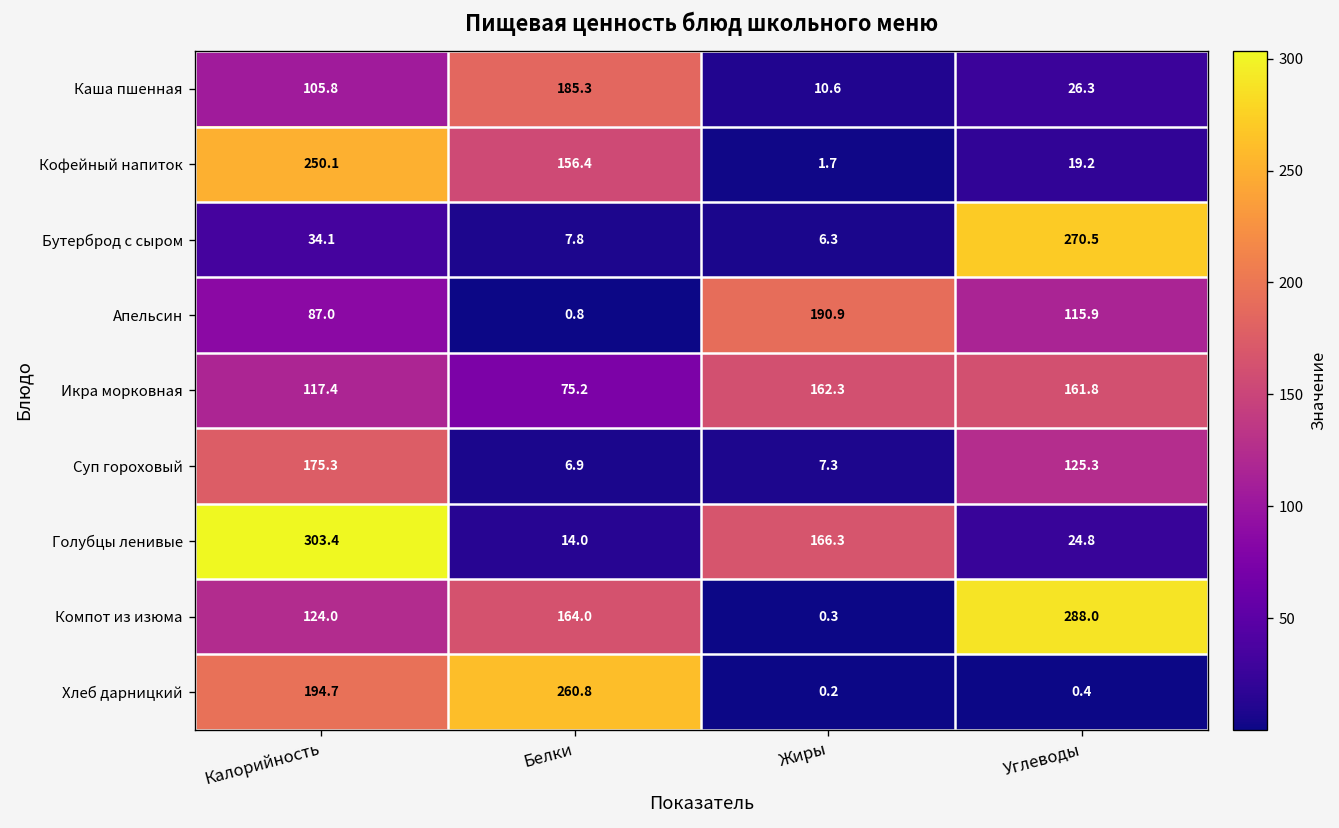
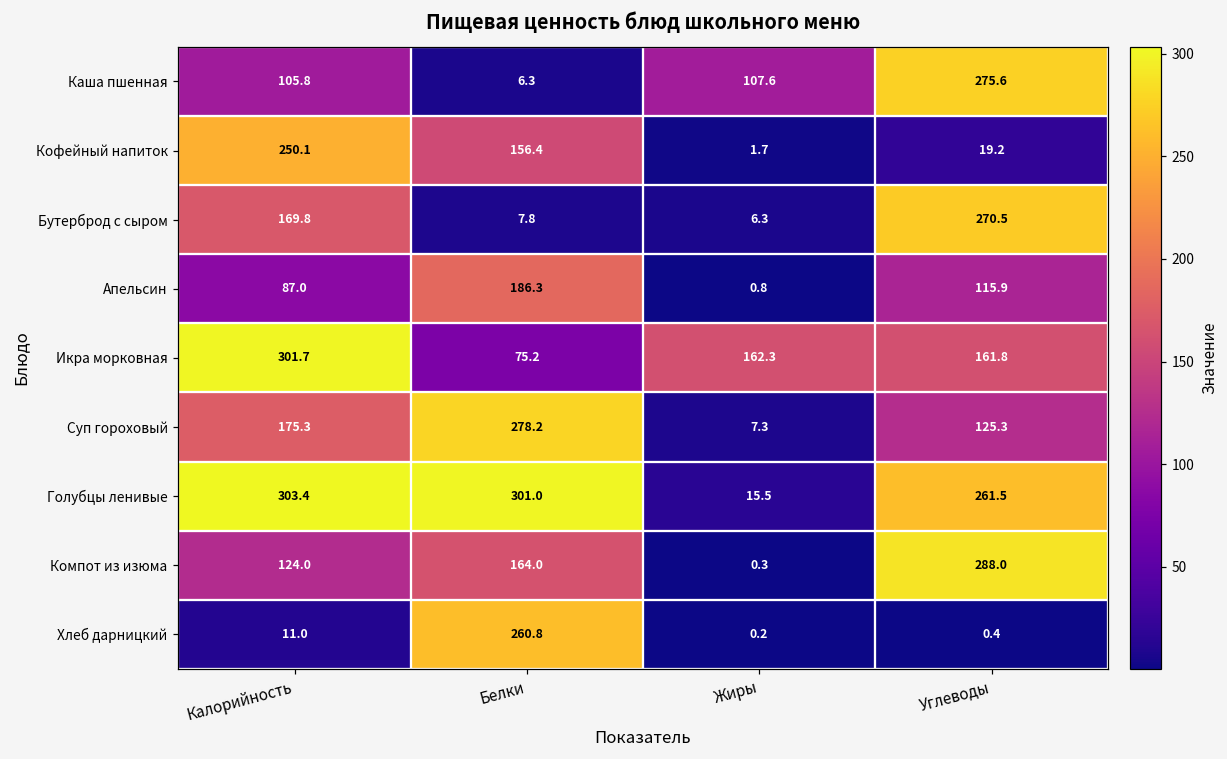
  {
    "Каша пшенная": {
      "Калорийность": 105.8,
-     "Белки": 185.3,
-     "Жиры": 10.6,
-     "Углеводы": 26.3
+     "Белки": 6.3,
+     "Жиры": 107.6,
+     "Углеводы": 275.6
    },
    "Кофейный напиток": {
      "Калорийность": 250.1,
      "Белки": 156.4,
      "Жиры": 1.7,
      "Углеводы": 19.2
    },
    "Бутерброд с сыром": {
-     "Калорийность": 34.1,
+     "Калорийность": 169.8,
      "Белки": 7.8,
      "Жиры": 6.3,
      "Углеводы": 270.5
    },
    "Апельсин": {
      "Калорийность": 87.0,
-     "Белки": 0.8,
-     "Жиры": 190.9,
+     "Белки": 186.3,
+     "Жиры": 0.8,
      "Углеводы": 115.9
    },
    "Икра морковная": {
-     "Калорийность": 117.4,
+     "Калорийность": 301.7,
      "Белки": 75.2,
      "Жиры": 162.3,
      "Углеводы": 161.8
    },
    "Суп гороховый": {
      "Калорийность": 175.3,
-     "Белки": 6.9,
+     "Белки": 278.2,
      "Жиры": 7.3,
      "Углеводы": 125.3
    },
    "Голубцы ленивые": {
      "Калорийность": 303.4,
-     "Белки": 14.0,
-     "Жиры": 166.3,
-     "Углеводы": 24.8
+     "Белки": 301.0,
+     "Жиры": 15.5,
+     "Углеводы": 261.5
    },
    "Компот из изюма": {
      "Калорийность": 124.0,
      "Белки": 164.0,
      "Жиры": 0.3,
      "Углеводы": 288.0
    },
    "Хлеб дарницкий": {
-     "Калорийность": 194.7,
+     "Калорийность": 11.0,
      "Белки": 260.8,
      "Жиры": 0.2,
      "Углеводы": 0.4
    }
  }
